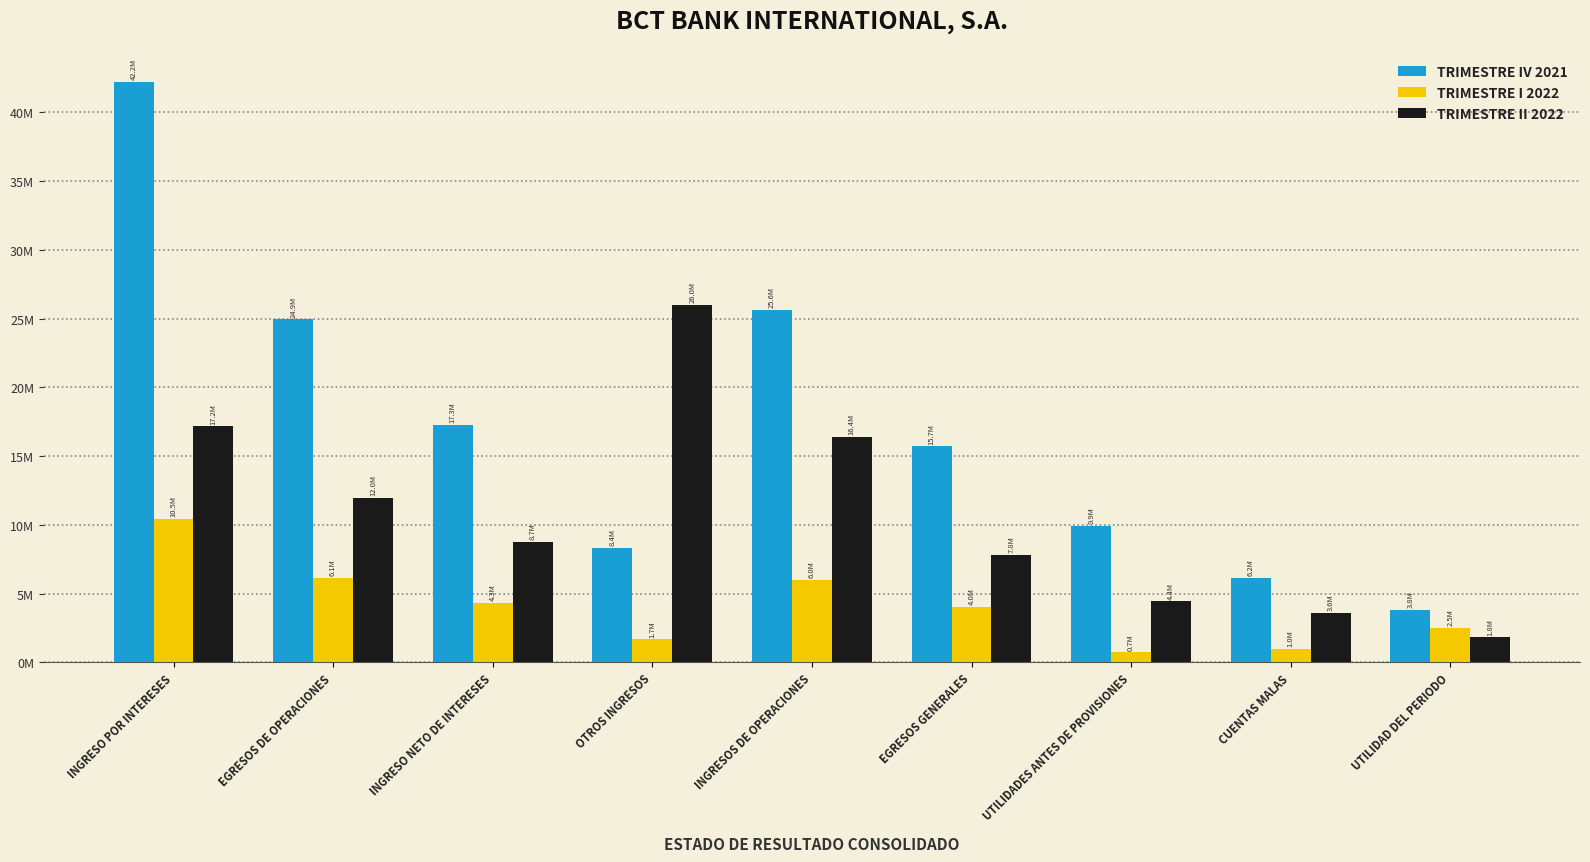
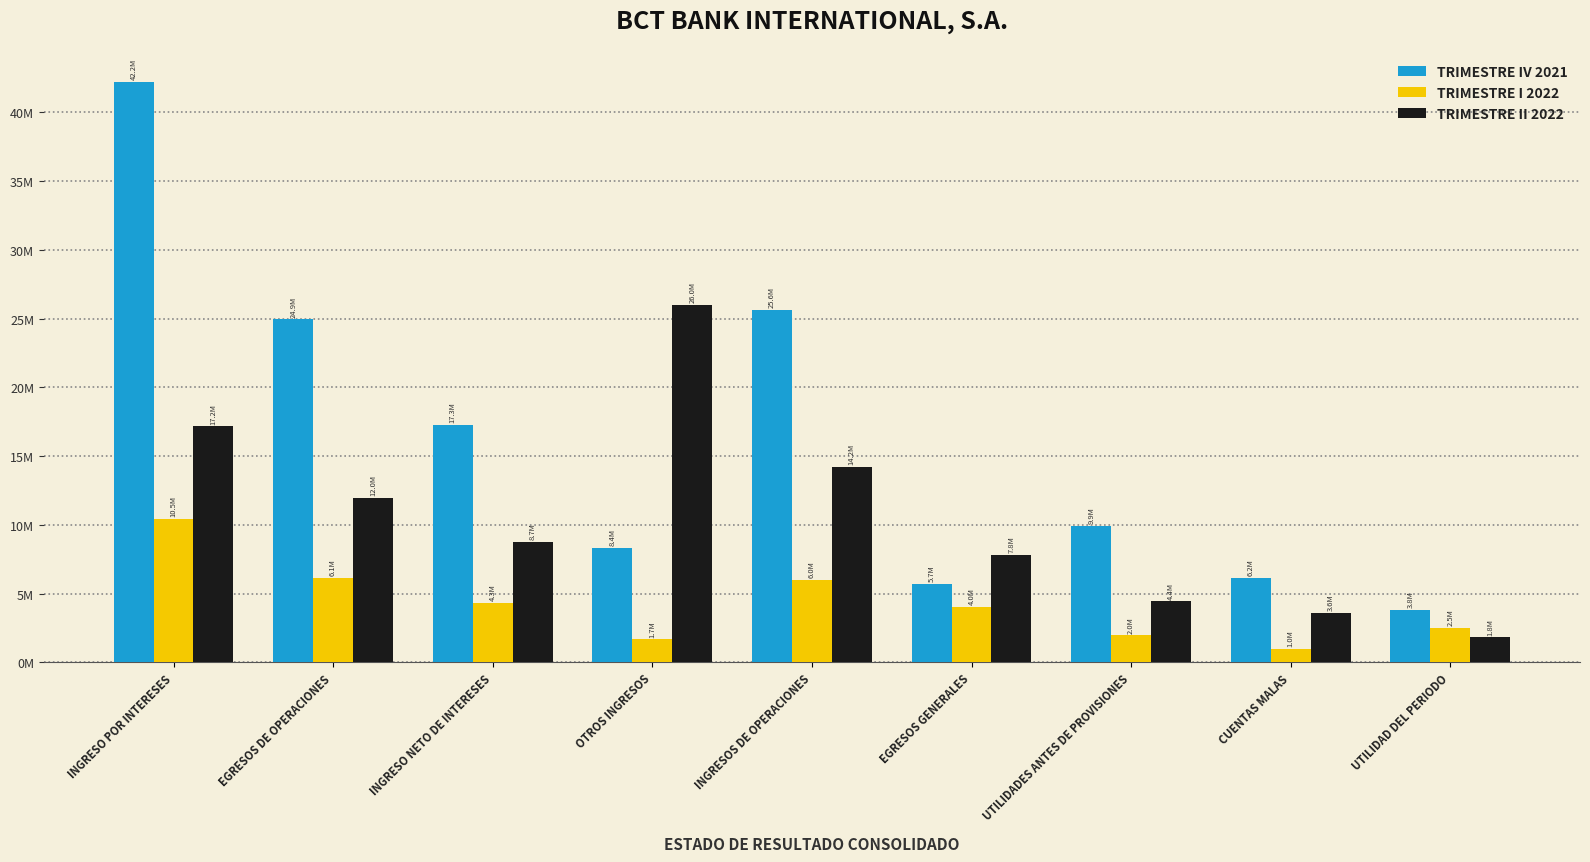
  {
    "TRIMESTRE IV 2021": {
      "INGRESO POR INTERESES": "42.2M",
      "EGRESOS DE OPERACIONES": "24.9M",
      "INGRESO NETO DE INTERESES": "17.3M",
      "OTROS INGRESOS": "8.4M",
      "INGRESOS DE OPERACIONES": "25.6M",
-     "EGRESOS GENERALES": "15.7M",
+     "EGRESOS GENERALES": "5.7M",
      "UTILIDADES ANTES DE PROVISIONES": "9.9M",
      "CUENTAS MALAS": "6.2M",
      "UTILIDAD DEL PERIODO": "3.8M"
    },
    "TRIMESTRE I 2022": {
      "INGRESO POR INTERESES": "10.5M",
      "EGRESOS DE OPERACIONES": "6.1M",
      "INGRESO NETO DE INTERESES": "4.3M",
      "OTROS INGRESOS": "1.7M",
      "INGRESOS DE OPERACIONES": "6.0M",
      "EGRESOS GENERALES": "4.0M",
-     "UTILIDADES ANTES DE PROVISIONES": "0.7M",
+     "UTILIDADES ANTES DE PROVISIONES": "2.0M",
      "CUENTAS MALAS": "1.0M",
      "UTILIDAD DEL PERIODO": "2.5M"
    },
    "TRIMESTRE II 2022": {
      "INGRESO POR INTERESES": "17.2M",
      "EGRESOS DE OPERACIONES": "12.0M",
      "INGRESO NETO DE INTERESES": "8.7M",
      "OTROS INGRESOS": "26.0M",
-     "INGRESOS DE OPERACIONES": "16.4M",
+     "INGRESOS DE OPERACIONES": "14.2M",
      "EGRESOS GENERALES": "7.8M",
      "UTILIDADES ANTES DE PROVISIONES": "4.4M",
      "CUENTAS MALAS": "3.6M",
      "UTILIDAD DEL PERIODO": "1.8M"
    }
  }
